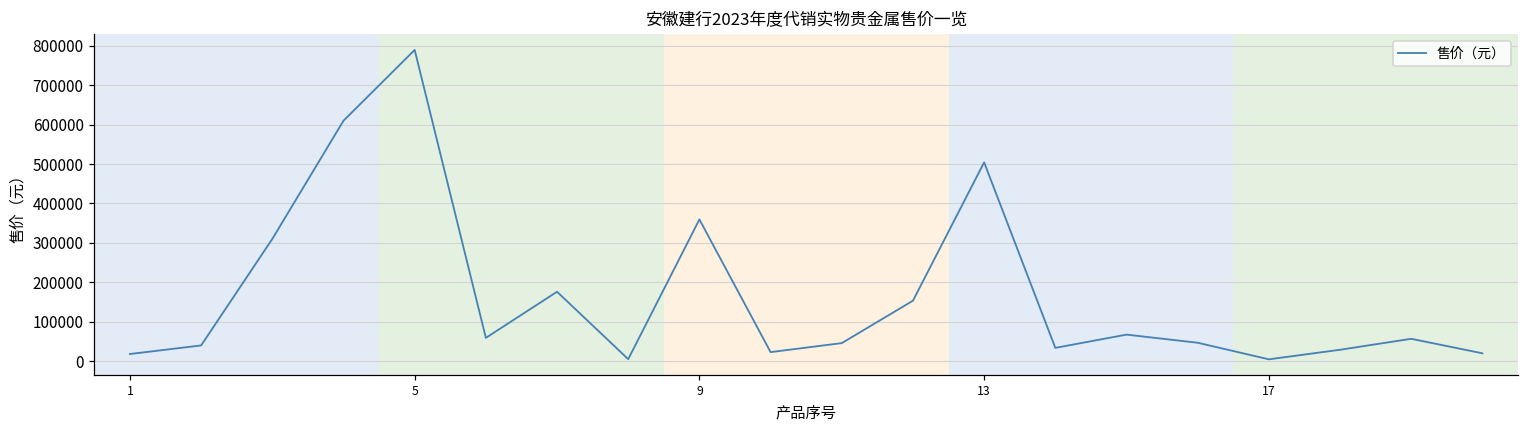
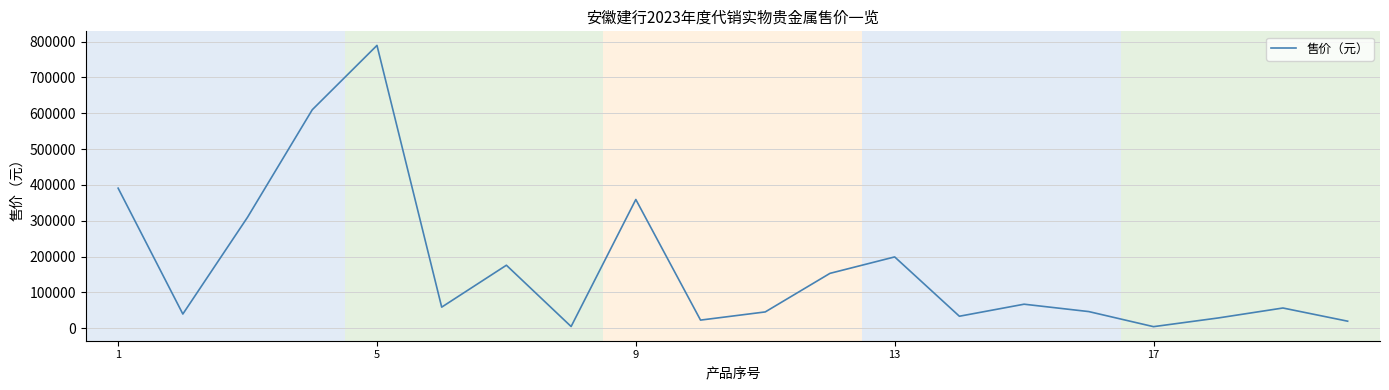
  {
-   "1": 20000,
+   "1": 390000,
    "5": 790000,
    "9": 360000,
-   "13": 500000,
+   "13": 200000,
    "17": 0
  }
